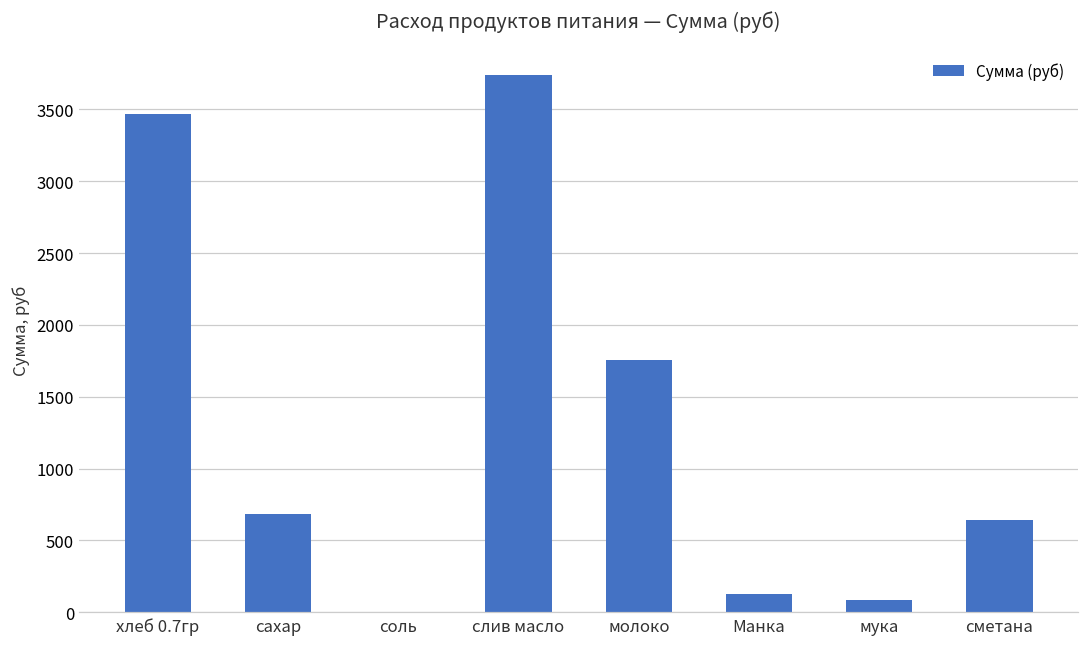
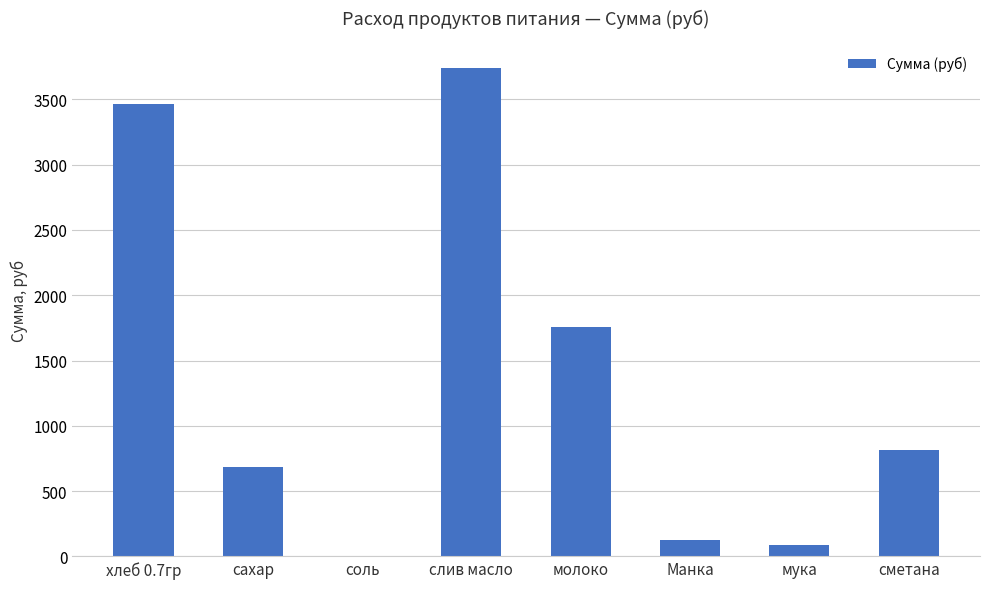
  {
    "хлеб 0.7гр": 3470,
    "сахар": 680,
    "слив масло": 3740,
    "молоко": 1750,
    "Манка": 120,
    "мука": 90,
-   "сметана": 640
+   "сметана": 820
  }
